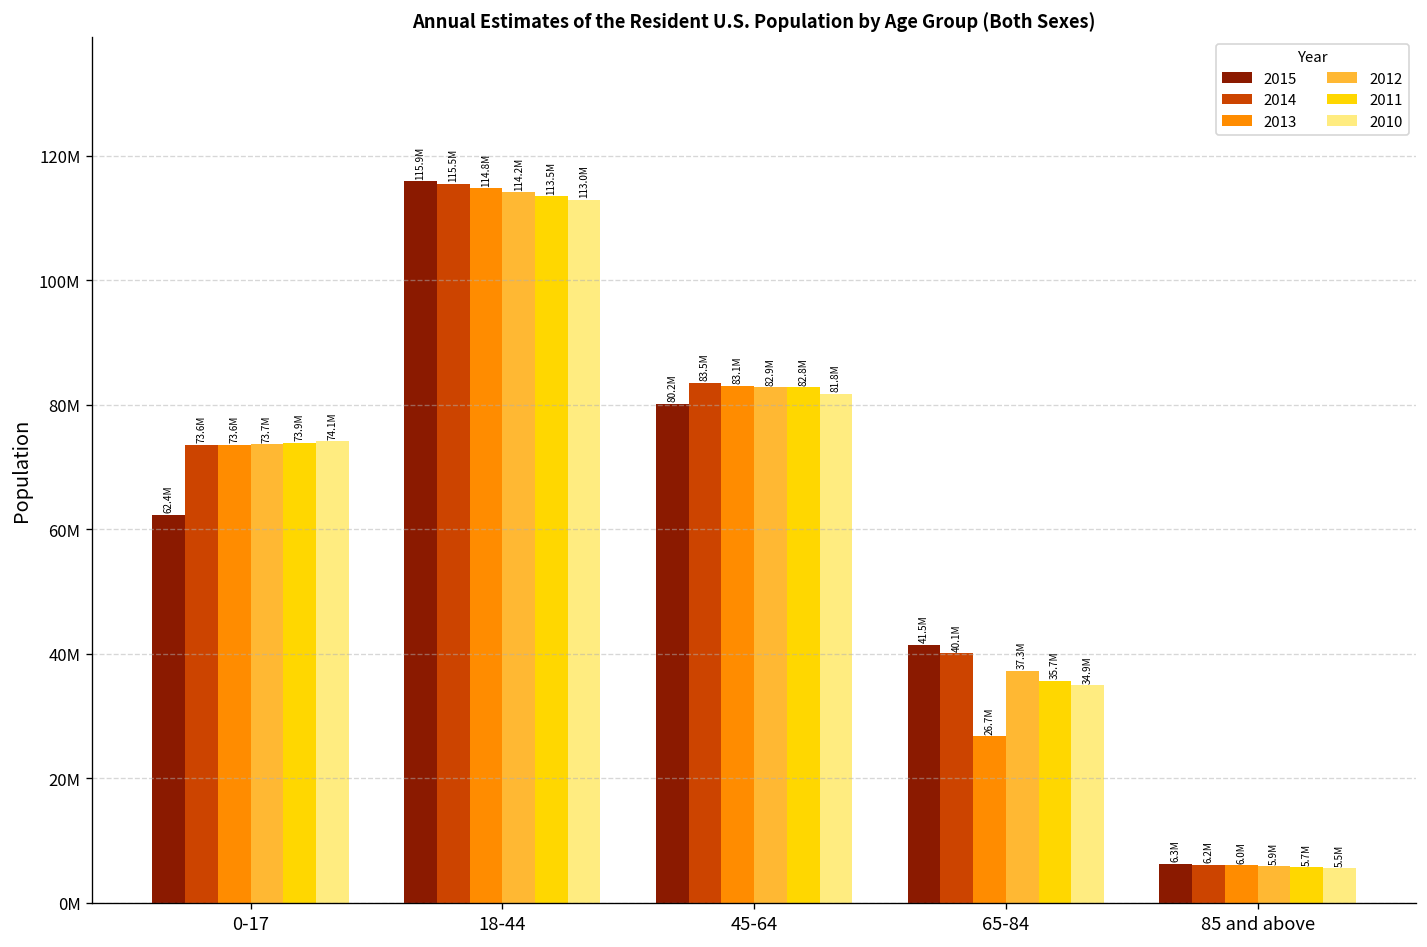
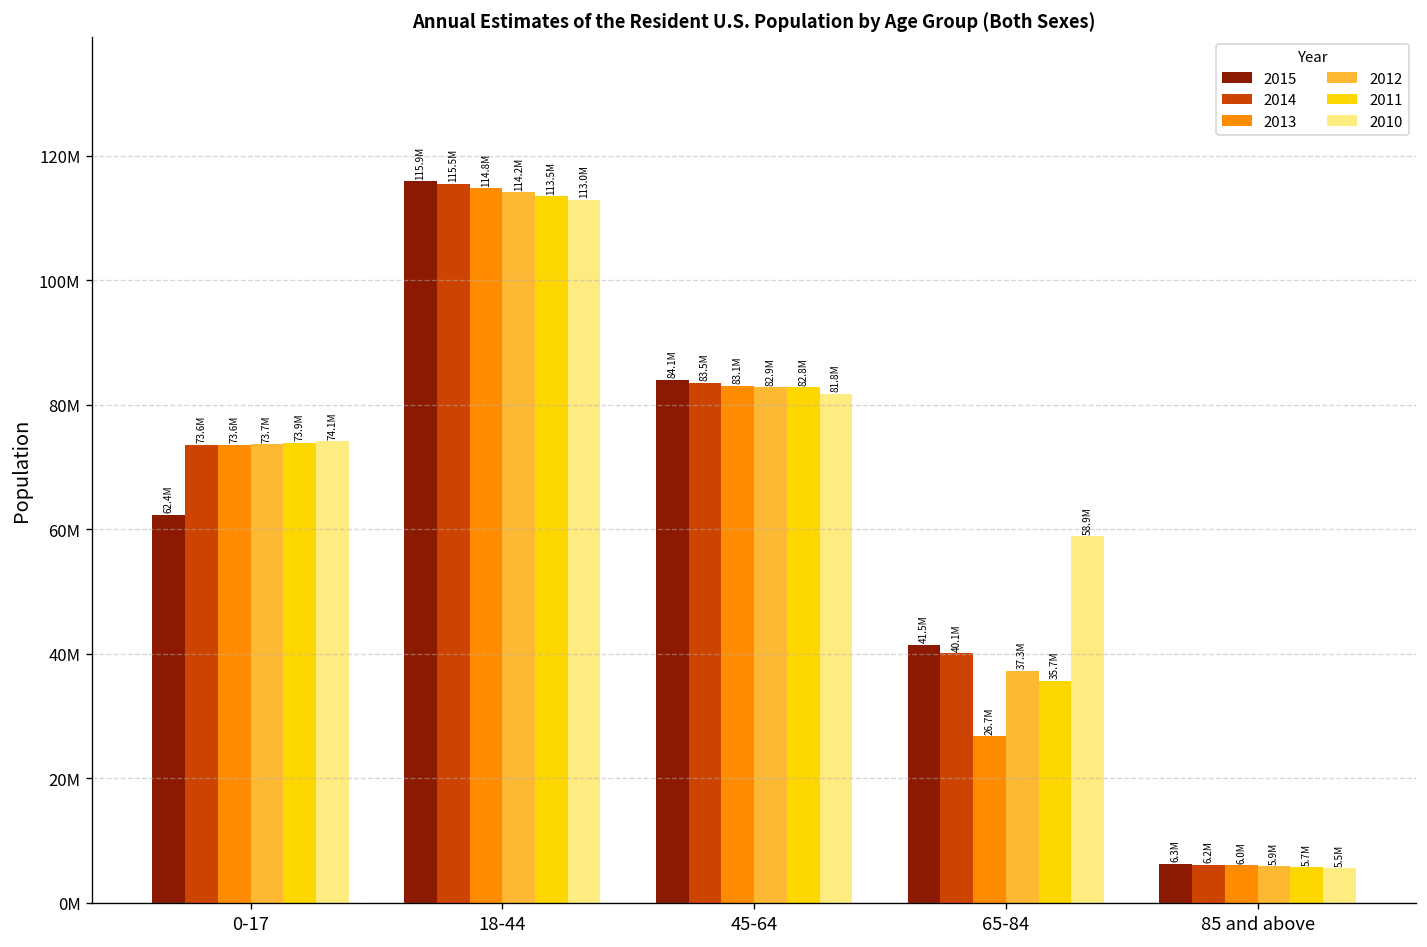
  {
    "2015": {
      "0-17": "62.4M",
      "18-44": "115.9M",
-     "45-64": "80.2M",
+     "45-64": "84.1M",
      "65-84": "41.5M",
      "85 and above": "6.3M"
    },
    "2014": {
      "0-17": "73.6M",
      "18-44": "115.5M",
      "45-64": "83.5M",
      "65-84": "40.1M",
      "85 and above": "6.2M"
    },
    "2013": {
      "0-17": "73.6M",
      "18-44": "114.8M",
      "45-64": "83.1M",
      "65-84": "26.7M",
      "85 and above": "6.0M"
    },
    "2010": {
      "0-17": "74.1M",
      "18-44": "113.0M",
      "45-64": "81.8M",
-     "65-84": "34.9M",
+     "65-84": "58.9M",
      "85 and above": "5.5M"
    }
  }
